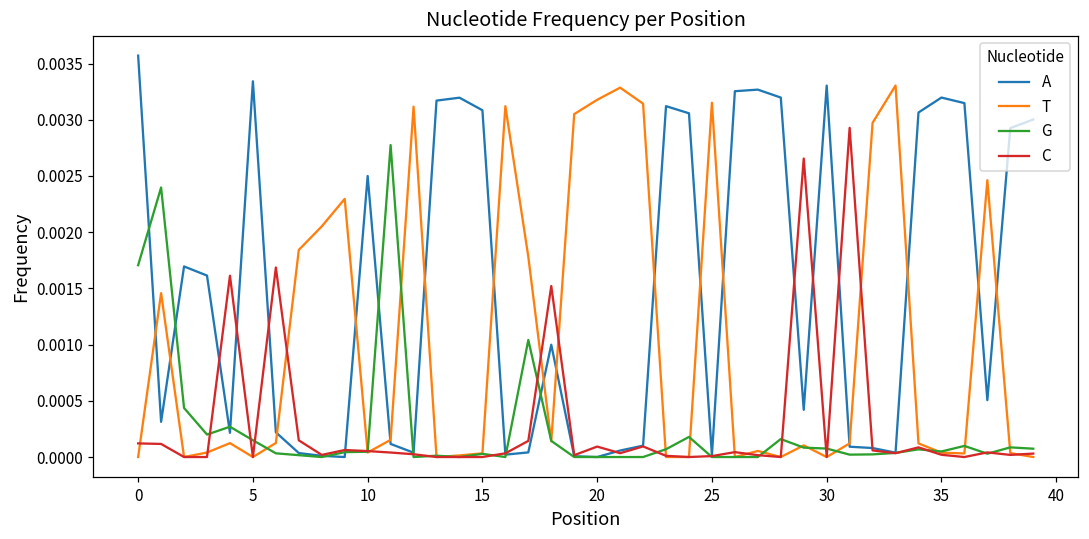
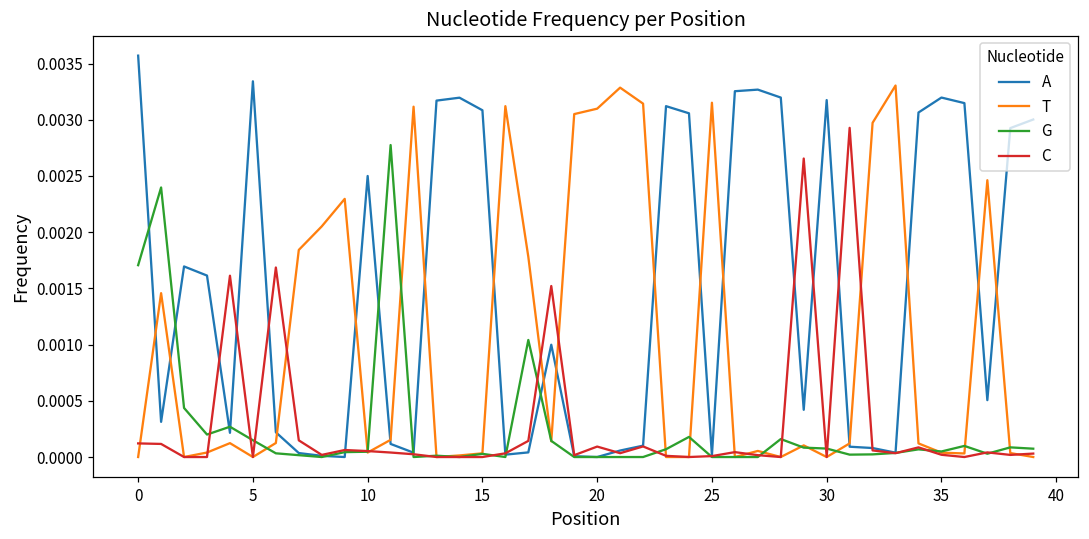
  {
    "A": {
      "0": 0.00357,
      "5": 0.00334,
      "10": 0.00250,
      "15": 0.00308,
-     "30": 0.00330,
+     "30": 0.00318,
      "35": 0.00320
    },
    "T": {
      "0": 0.00000,
-     "20": 0.00318,
+     "20": 0.00310,
      "25": 0.00315
    },
    "G": {
      "0": 0.00171,
      "5": 0.00015,
      "30": 0.00008
    },
    "C": {
      "0": 0.00012,
      "15": 0.00000,
      "20": 0.00009
    }
  }
